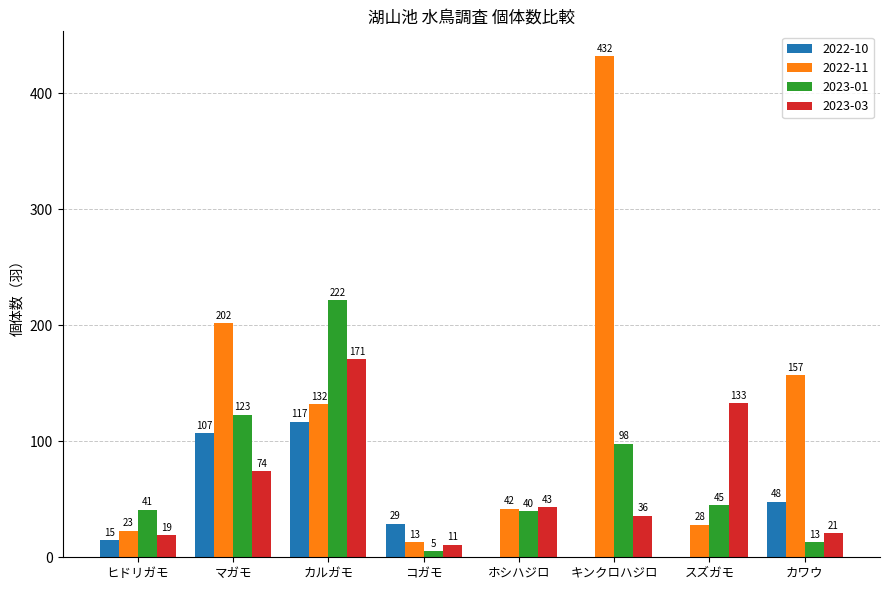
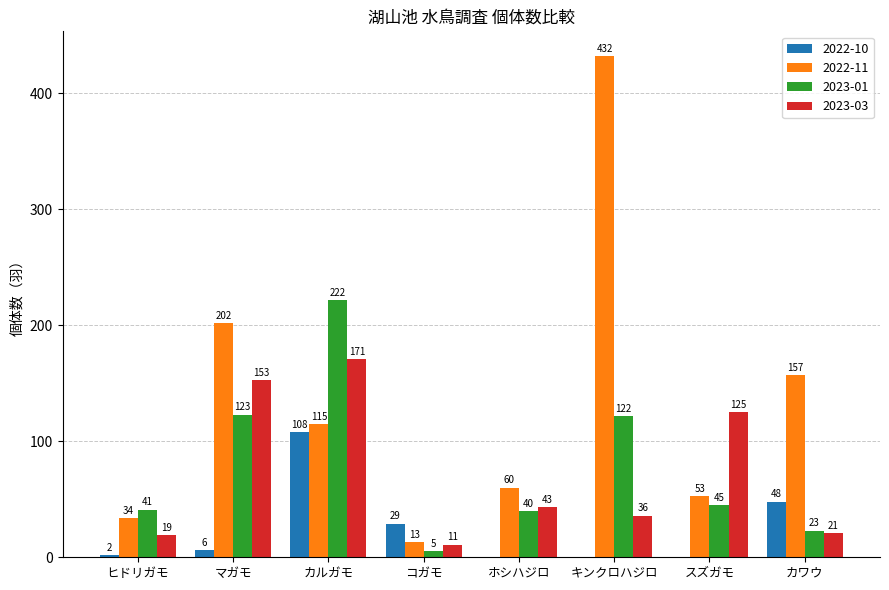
  {
    "2022-10": {
-     "ヒドリガモ": 15,
-     "マガモ": 107,
-     "カルガモ": 117,
+     "ヒドリガモ": 2,
+     "マガモ": 6,
+     "カルガモ": 108,
      "コガモ": 29,
      "カワウ": 48
    },
    "2022-11": {
-     "ヒドリガモ": 23,
+     "ヒドリガモ": 34,
      "マガモ": 202,
-     "カルガモ": 132,
+     "カルガモ": 115,
      "コガモ": 13,
-     "ホシハジロ": 42,
+     "ホシハジロ": 60,
      "キンクロハジロ": 432,
-     "スズガモ": 28,
+     "スズガモ": 53,
      "カワウ": 157
    },
    "2023-01": {
      "ヒドリガモ": 41,
      "マガモ": 123,
      "カルガモ": 222,
      "コガモ": 5,
      "ホシハジロ": 40,
-     "キンクロハジロ": 98,
+     "キンクロハジロ": 122,
      "スズガモ": 45,
-     "カワウ": 13
+     "カワウ": 23
    },
    "2023-03": {
      "ヒドリガモ": 19,
-     "マガモ": 74,
+     "マガモ": 153,
      "カルガモ": 171,
      "コガモ": 11,
      "ホシハジロ": 43,
      "キンクロハジロ": 36,
-     "スズガモ": 133,
+     "スズガモ": 125,
      "カワウ": 21
    }
  }
